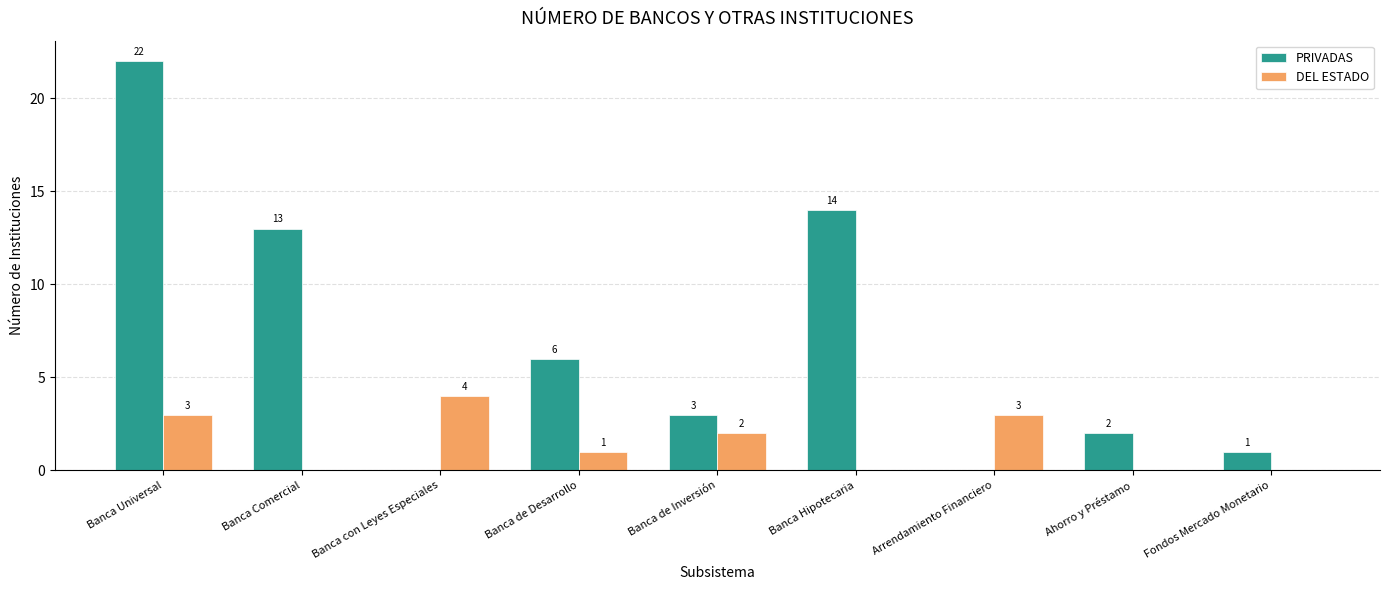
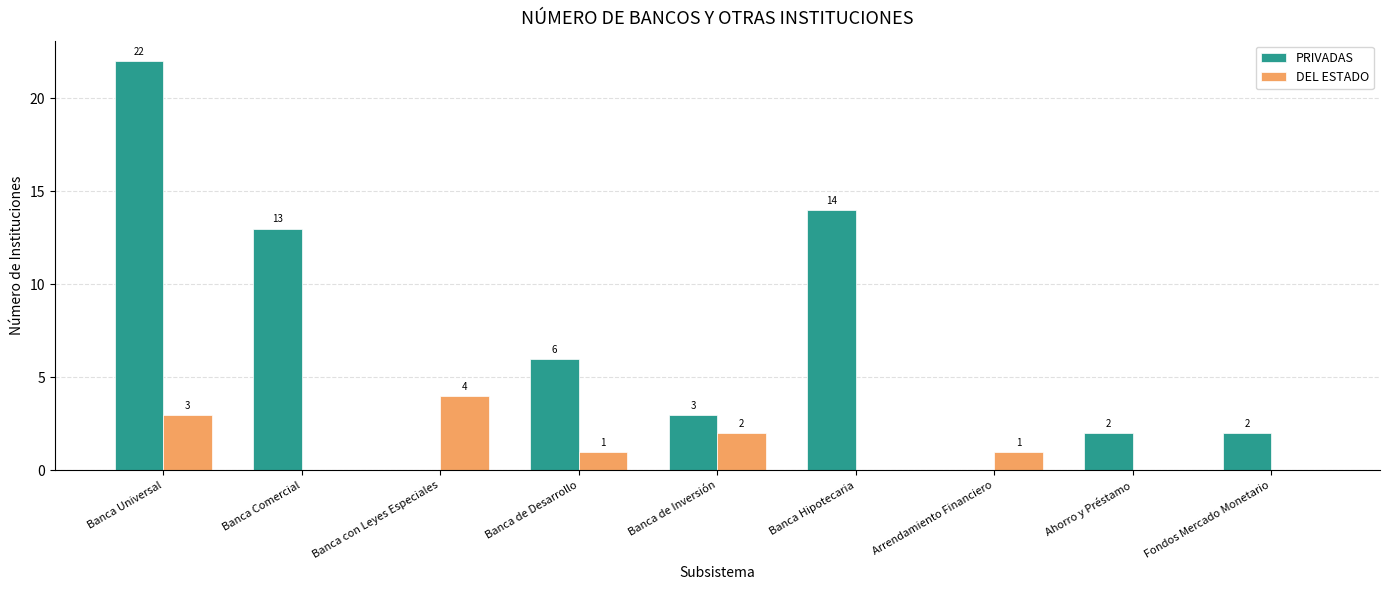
  {
    "PRIVADAS": {
      "Banca Universal": 22,
      "Banca Comercial": 13,
      "Banca de Desarrollo": 6,
      "Banca de Inversión": 3,
      "Banca Hipotecaria": 14,
      "Ahorro y Préstamo": 2,
-     "Fondos Mercado Monetario": 1
+     "Fondos Mercado Monetario": 2
    },
    "DEL ESTADO": {
      "Banca Universal": 3,
      "Banca con Leyes Especiales": 4,
      "Banca de Desarrollo": 1,
      "Banca de Inversión": 2,
-     "Arrendamiento Financiero": 3
+     "Arrendamiento Financiero": 1
    }
  }
